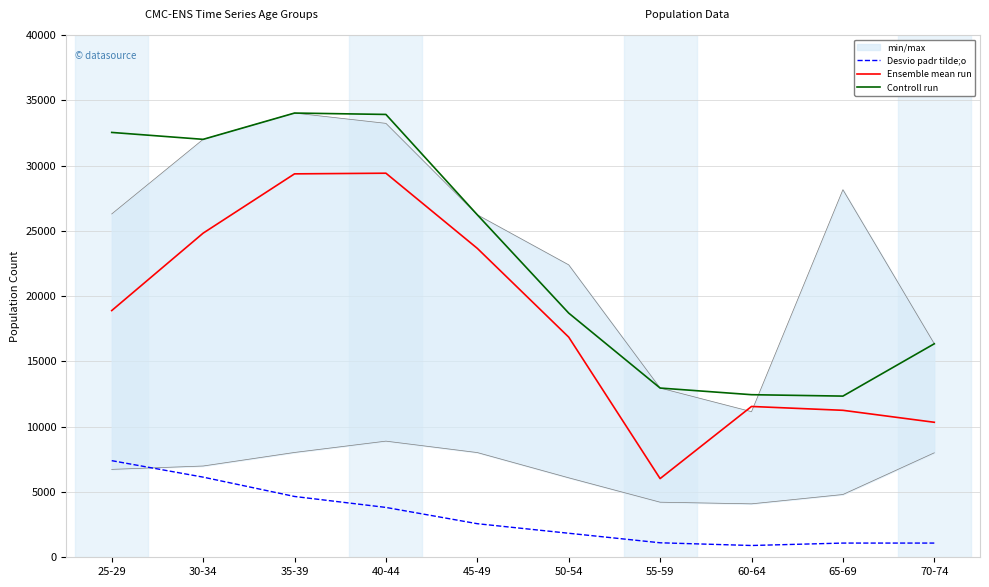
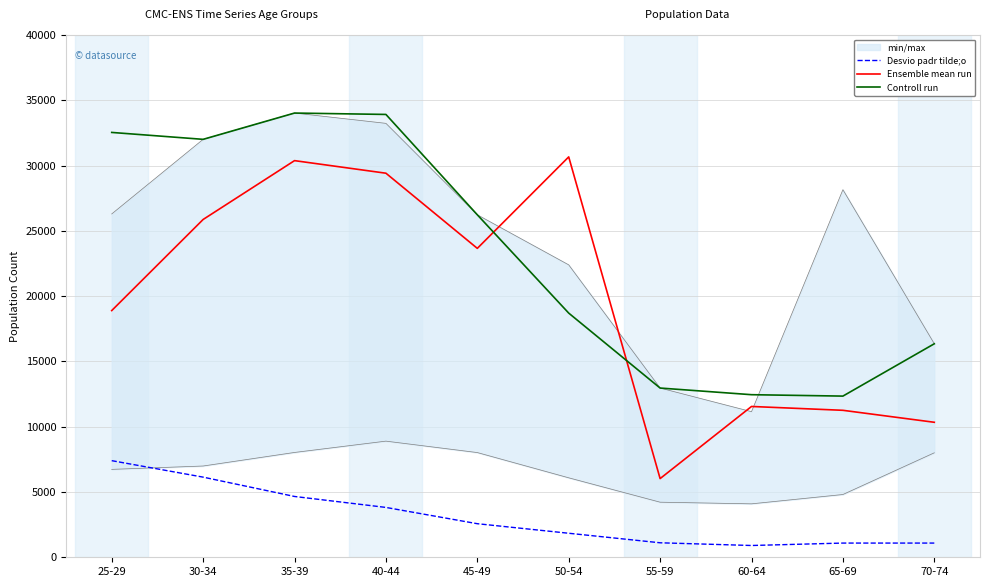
  {
    "min/max": {
      "25-29": 26300,
      "40-44": 33200,
      "50-54": 22400,
      "60-64": 11200,
      "65-69": 28200
    },
    "Desvio padr tilde;o": {
      "25-29": 7400,
      "30-34": 6100,
      "35-39": 4700,
      "40-44": 3800,
      "45-49": 2600,
      "50-54": 1800,
      "55-59": 1100,
      "60-64": 900,
      "65-69": 1100,
      "70-74": 1100
    },
    "Ensemble mean run": {
      "25-29": 18900,
-     "30-34": 24800,
-     "35-39": 29400,
+     "30-34": 25900,
+     "35-39": 30400,
      "40-44": 29400,
      "45-49": 23700,
-     "50-54": 16900,
+     "50-54": 30700,
      "55-59": 6000,
      "60-64": 11600,
      "65-69": 11300,
      "70-74": 10300
    },
    "Controll run": {
      "25-29": 32500,
      "40-44": 33900,
      "50-54": 18700,
      "60-64": 12500,
      "65-69": 12300
    }
  }
